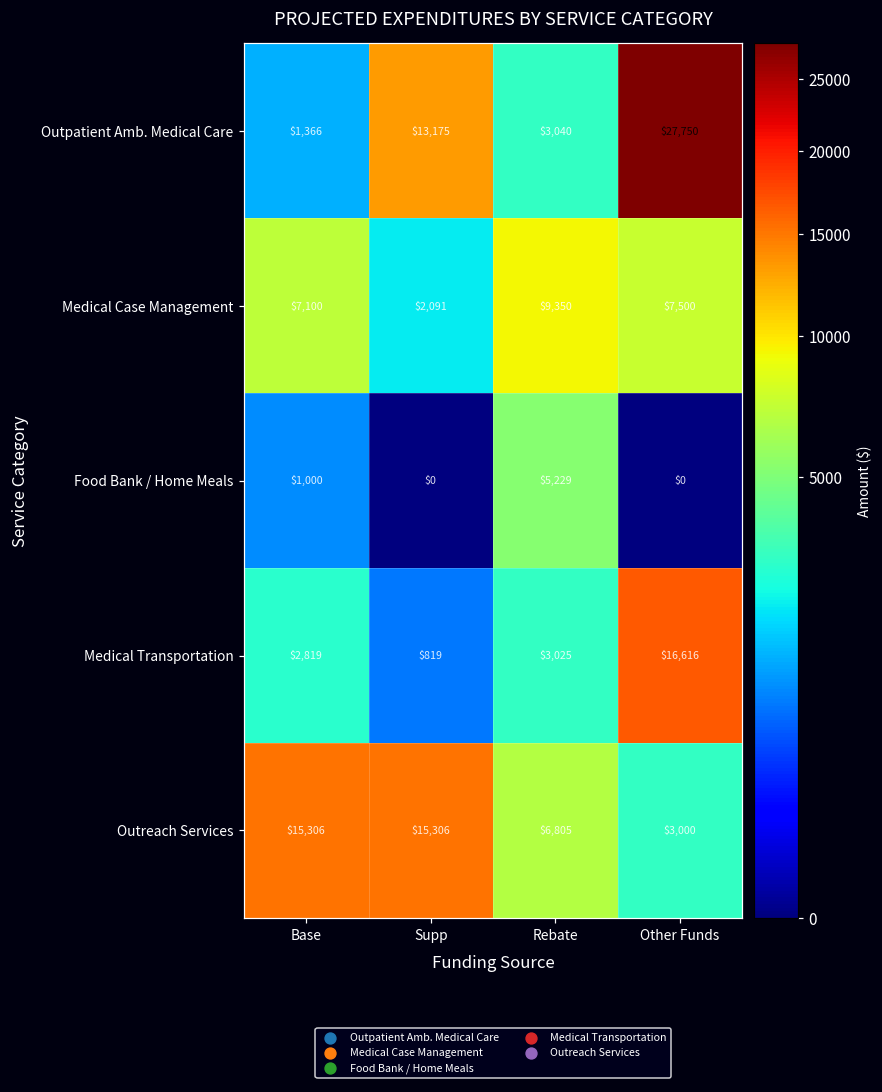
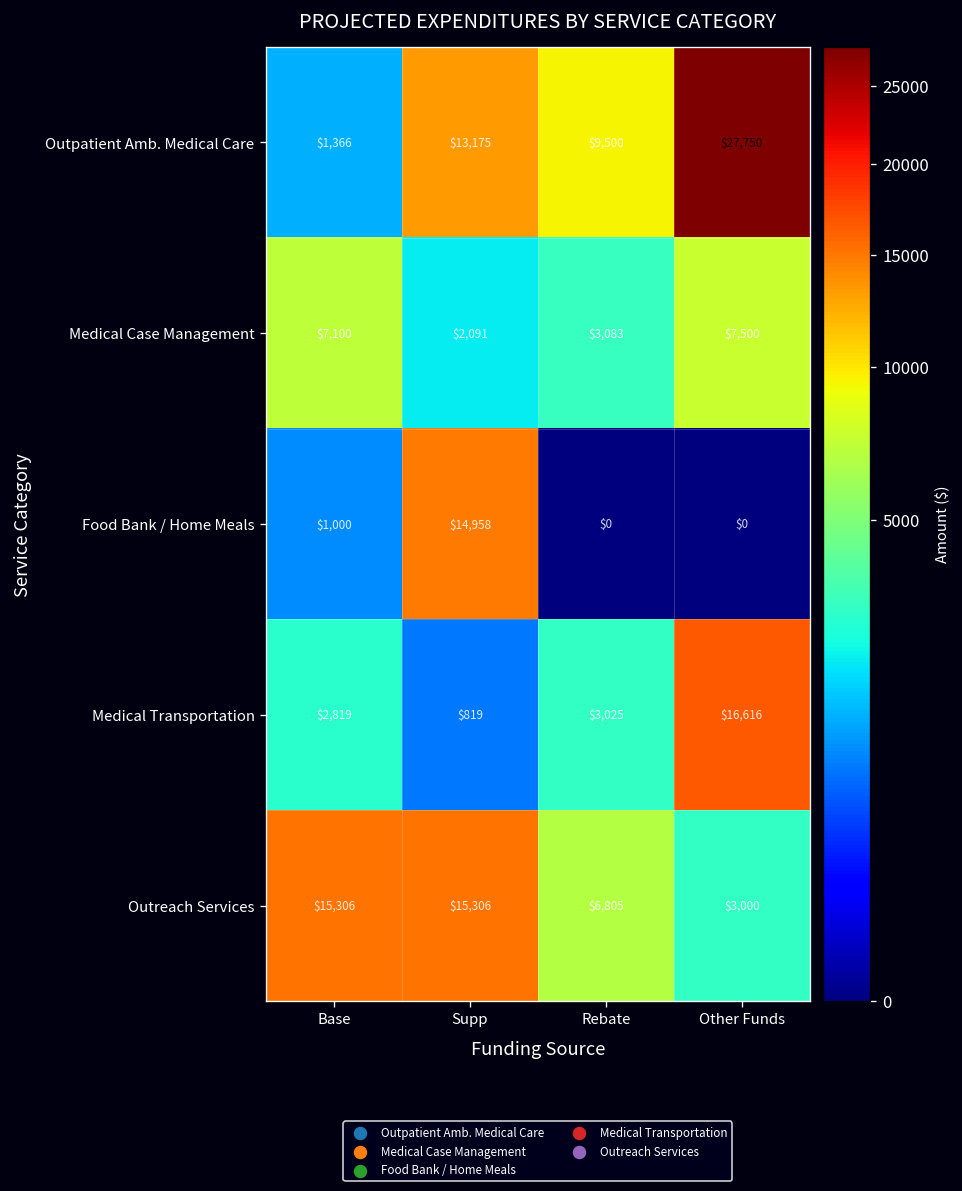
  {
    "Outpatient Amb. Medical Care": {
      "Base": "$1,366",
      "Supp": "$13,175",
-     "Rebate": "$3,040",
+     "Rebate": "$9,500",
      "Other Funds": "$27,750"
    },
    "Medical Case Management": {
      "Base": "$7,100",
      "Supp": "$2,091",
-     "Rebate": "$9,350",
+     "Rebate": "$3,083",
      "Other Funds": "$7,500"
    },
    "Food Bank / Home Meals": {
      "Base": "$1,000",
-     "Supp": "$0",
-     "Rebate": "$5,229",
+     "Supp": "$14,958",
+     "Rebate": "$0",
      "Other Funds": "$0"
    },
    "Medical Transportation": {
      "Base": "$2,819",
      "Supp": "$819",
      "Rebate": "$3,025",
      "Other Funds": "$16,616"
    },
    "Outreach Services": {
      "Base": "$15,306",
      "Supp": "$15,306",
      "Rebate": "$6,805",
      "Other Funds": "$3,000"
    }
  }
